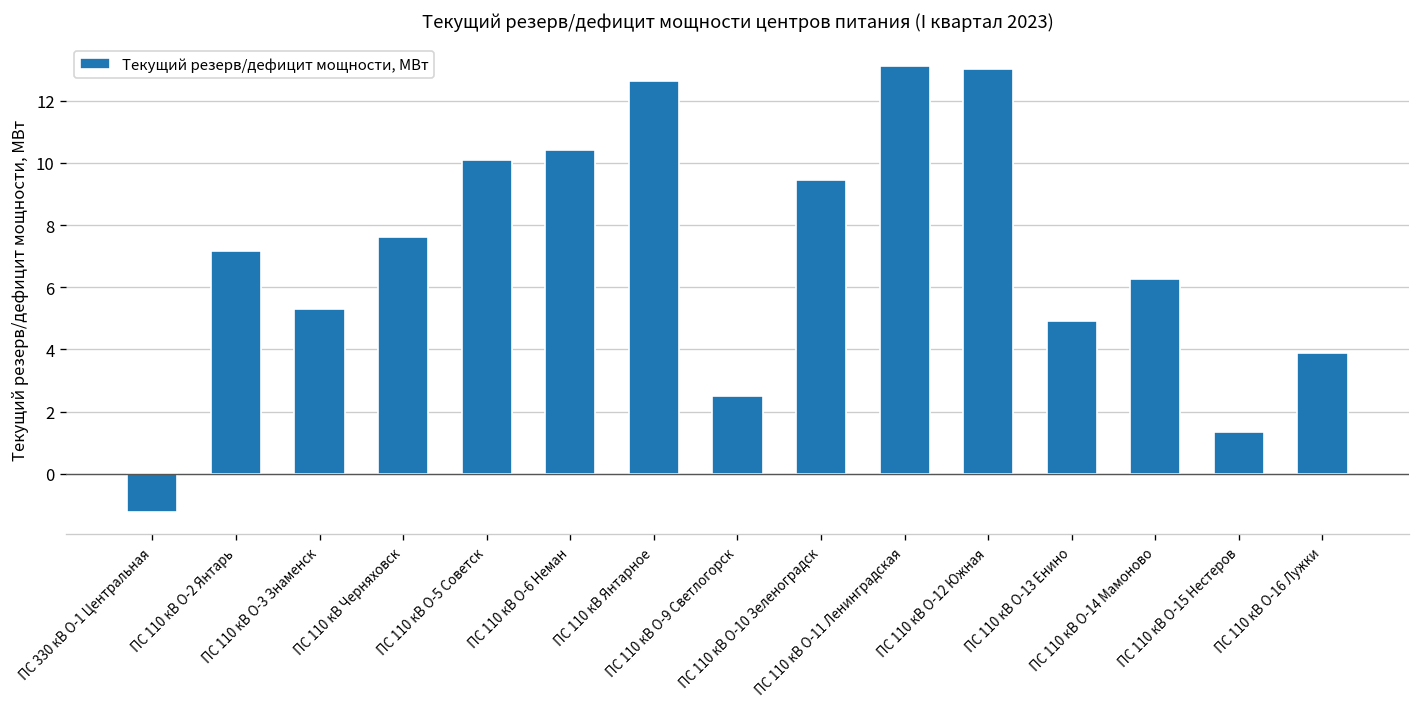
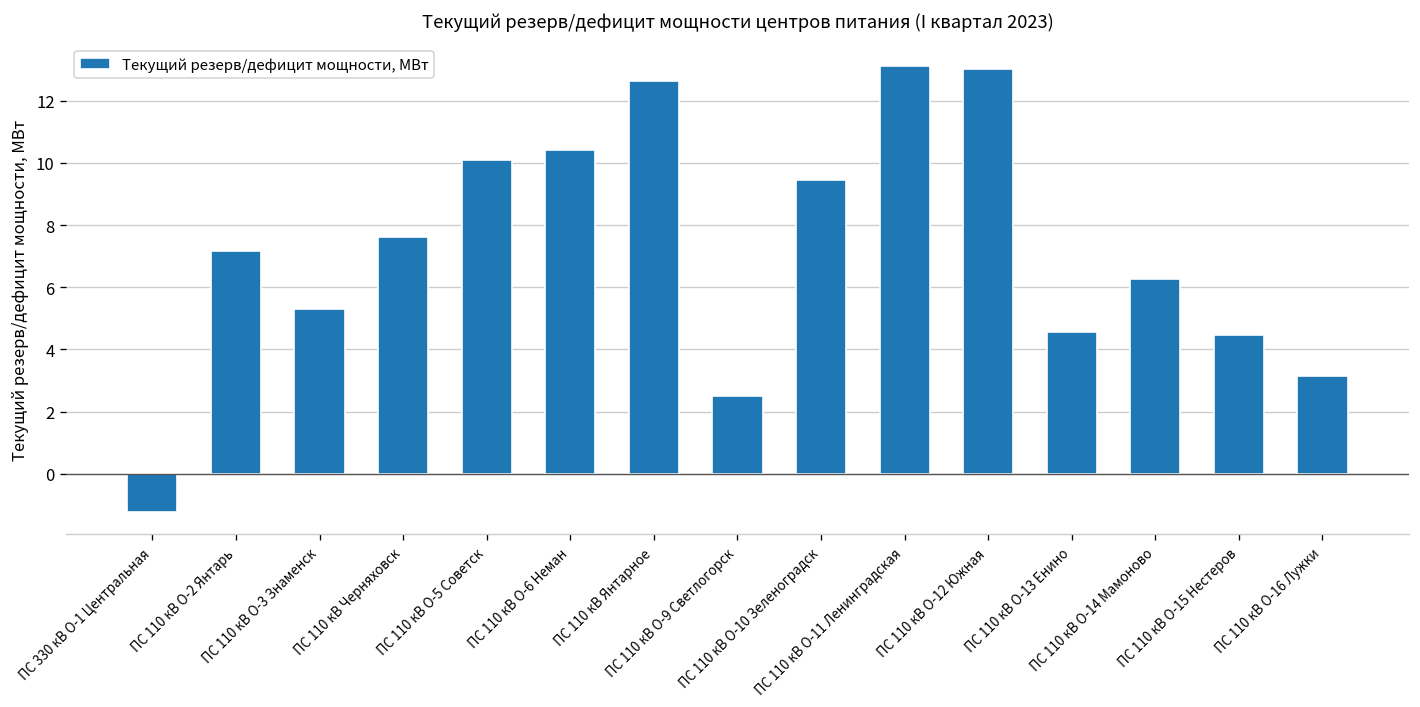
  {
    "ПС 330 кВ О-1 Центральная": -1.2,
    "ПС 110 кВ О-2 Янтарь": 7.2,
    "ПС 110 кВ О-3 Знаменск": 5.3,
    "ПС 110 кВ Черняховск": 7.6,
    "ПС 110 кВ О-5 Советск": 10.1,
    "ПС 110 кВ О-6 Неман": 10.4,
    "ПС 110 кВ Янтарное": 12.6,
    "ПС 110 кВ О-9 Светлогорск": 2.5,
    "ПС 110 кВ О-10 Зеленоградск": 9.5,
    "ПС 110 кВ О-11 Ленинградская": 13.1,
    "ПС 110 кВ О-12 Южная": 13.0,
-   "ПС 110 кВ О-13 Енино": 4.9,
+   "ПС 110 кВ О-13 Енино": 4.6,
    "ПС 110 кВ О-14 Мамоново": 6.3,
-   "ПС 110 кВ О-15 Нестеров": 1.3,
-   "ПС 110 кВ О-16 Лужки": 3.9
+   "ПС 110 кВ О-15 Нестеров": 4.5,
+   "ПС 110 кВ О-16 Лужки": 3.2
  }
